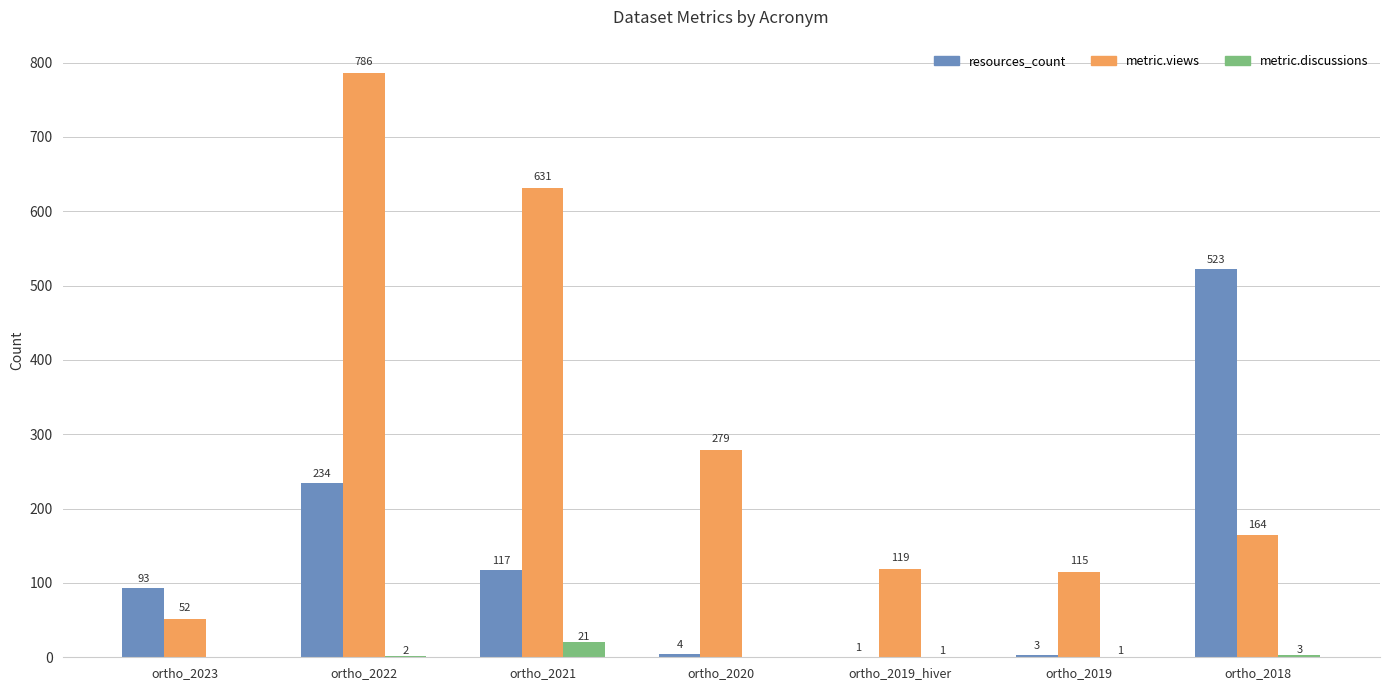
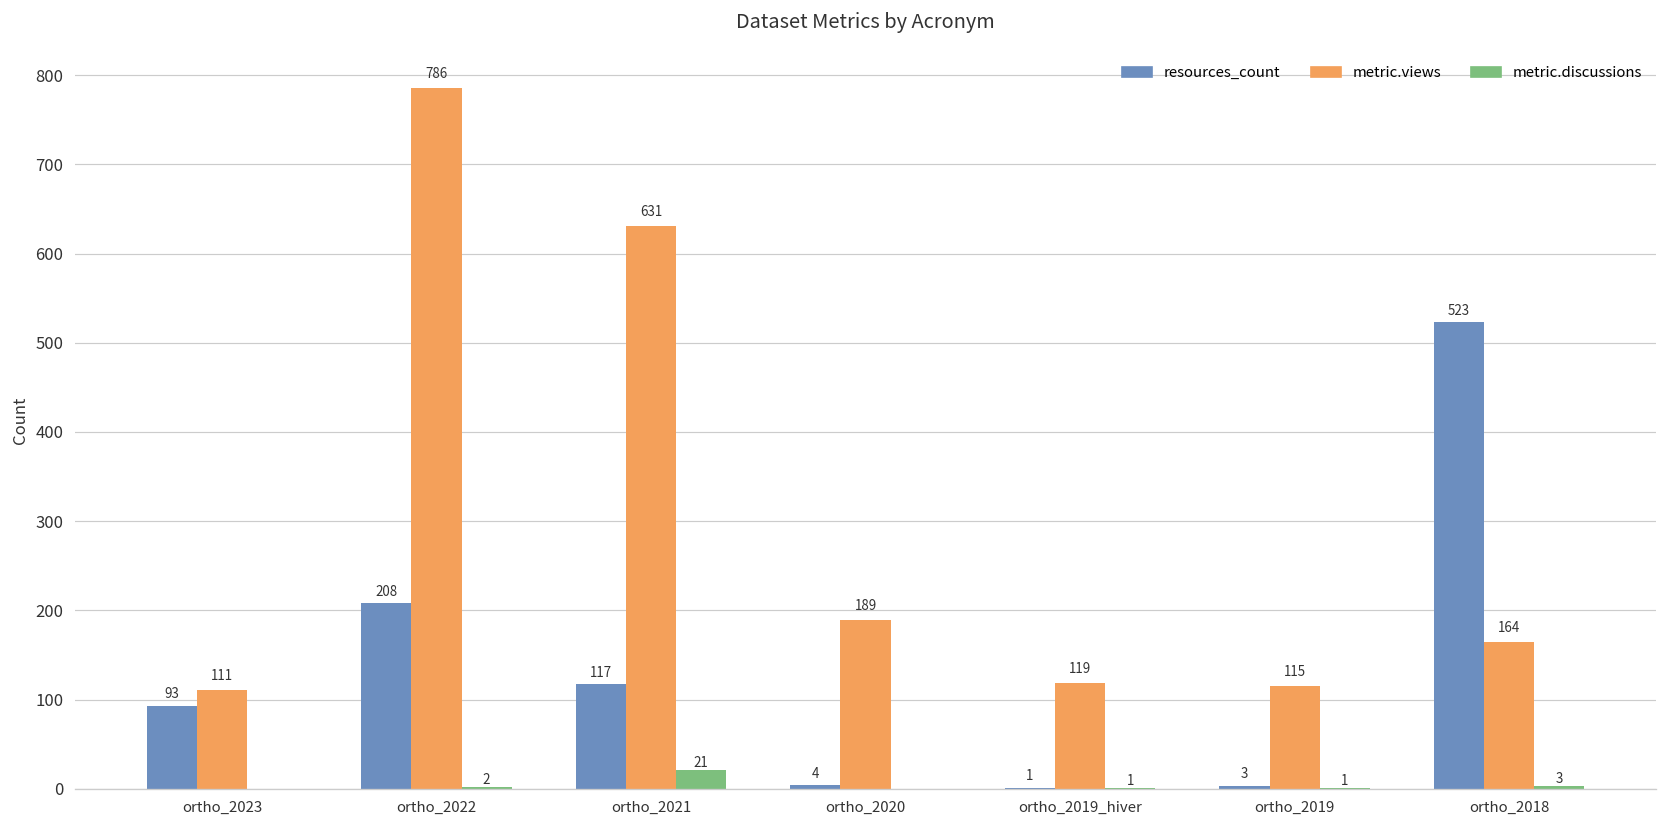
  {
    "resources_count": {
      "ortho_2023": 93,
-     "ortho_2022": 234,
+     "ortho_2022": 208,
      "ortho_2021": 117,
      "ortho_2020": 4,
      "ortho_2019_hiver": 1,
      "ortho_2019": 3,
      "ortho_2018": 523
    },
    "metric.views": {
-     "ortho_2023": 52,
+     "ortho_2023": 111,
      "ortho_2022": 786,
      "ortho_2021": 631,
-     "ortho_2020": 279,
+     "ortho_2020": 189,
      "ortho_2019_hiver": 119,
      "ortho_2019": 115,
      "ortho_2018": 164
    },
    "metric.discussions": {
      "ortho_2022": 2,
      "ortho_2021": 21,
      "ortho_2019_hiver": 1,
      "ortho_2019": 1,
      "ortho_2018": 3
    }
  }
